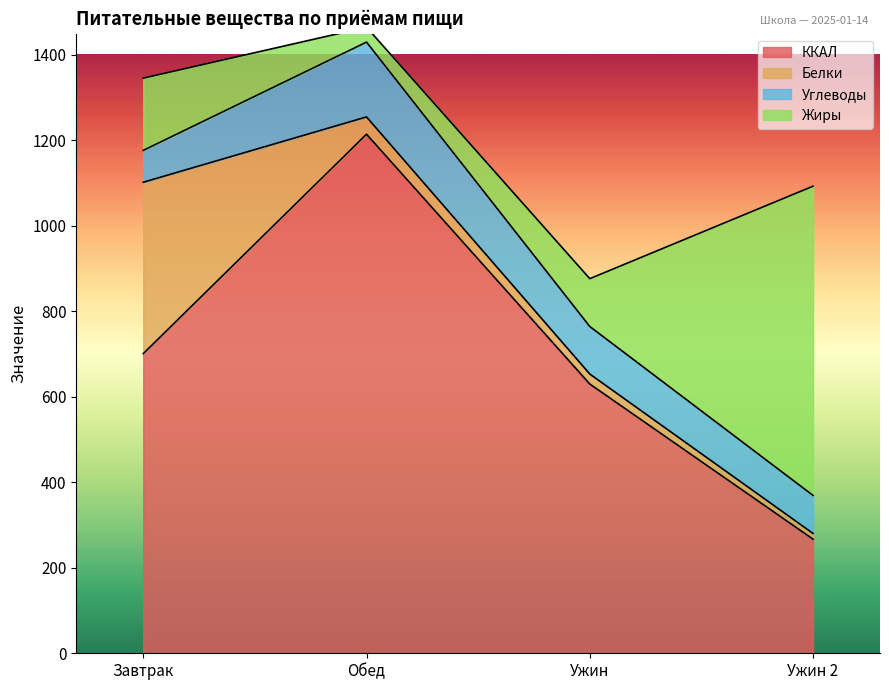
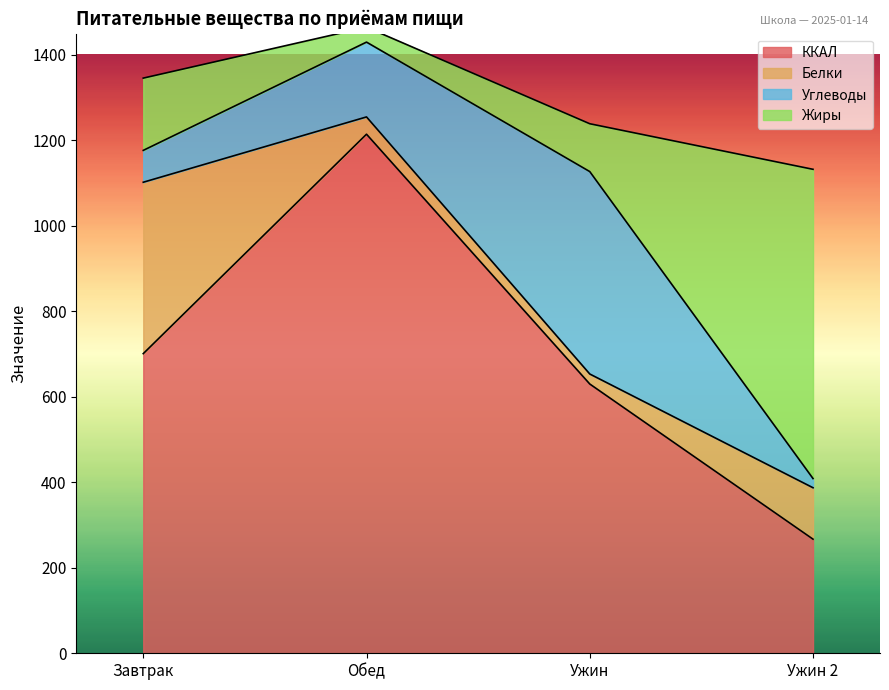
  {
    "ККАЛ": {
      "Завтрак": 700,
      "Обед": 1210,
      "Ужин": 630,
      "Ужин 2": 270
    },
    "Белки": {
      "Завтрак": 400,
      "Обед": 40,
      "Ужин": 20,
-     "Ужин 2": 10
+     "Ужин 2": 120
    },
    "Углеводы": {
      "Завтрак": 70,
      "Обед": 180,
-     "Ужин": 110,
-     "Ужин 2": 90
+     "Ужин": 470,
+     "Ужин 2": 20
    },
    "Жиры": {
      "Завтрак": 170,
      "Ужин": 110,
      "Ужин 2": 720
    }
  }
